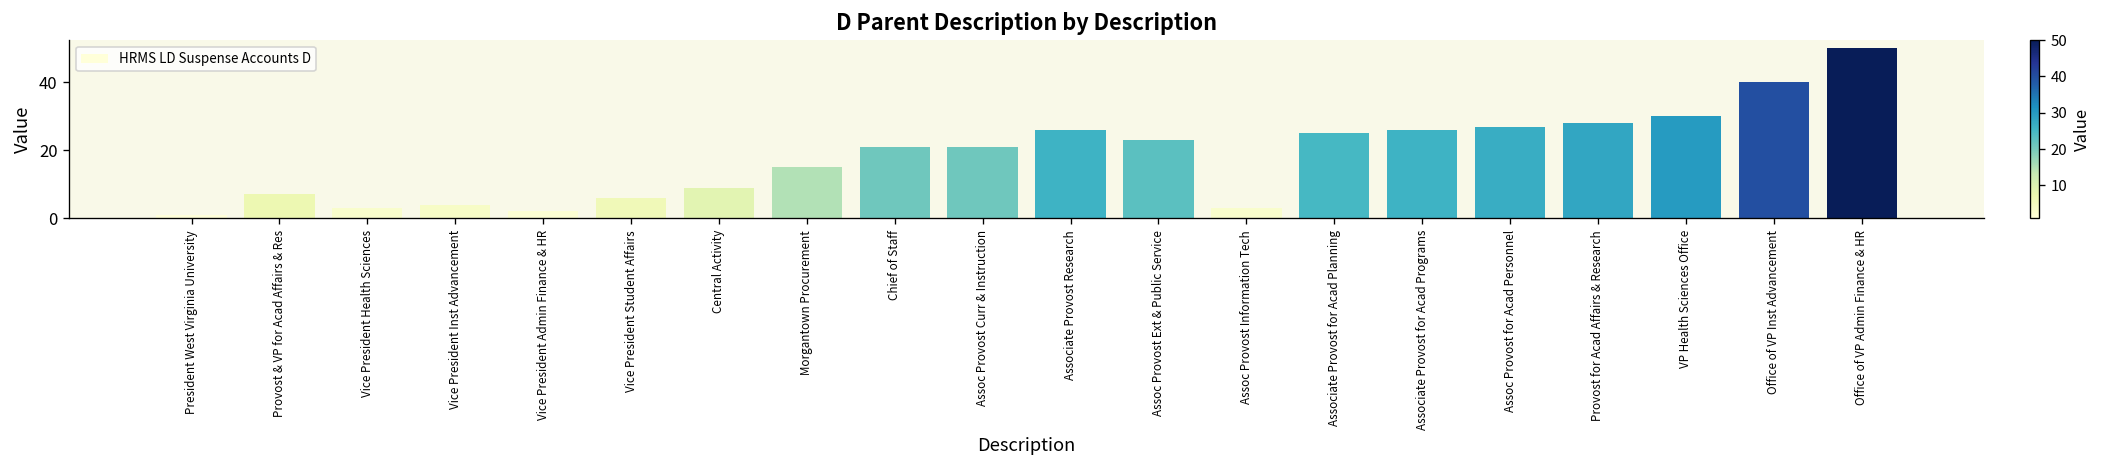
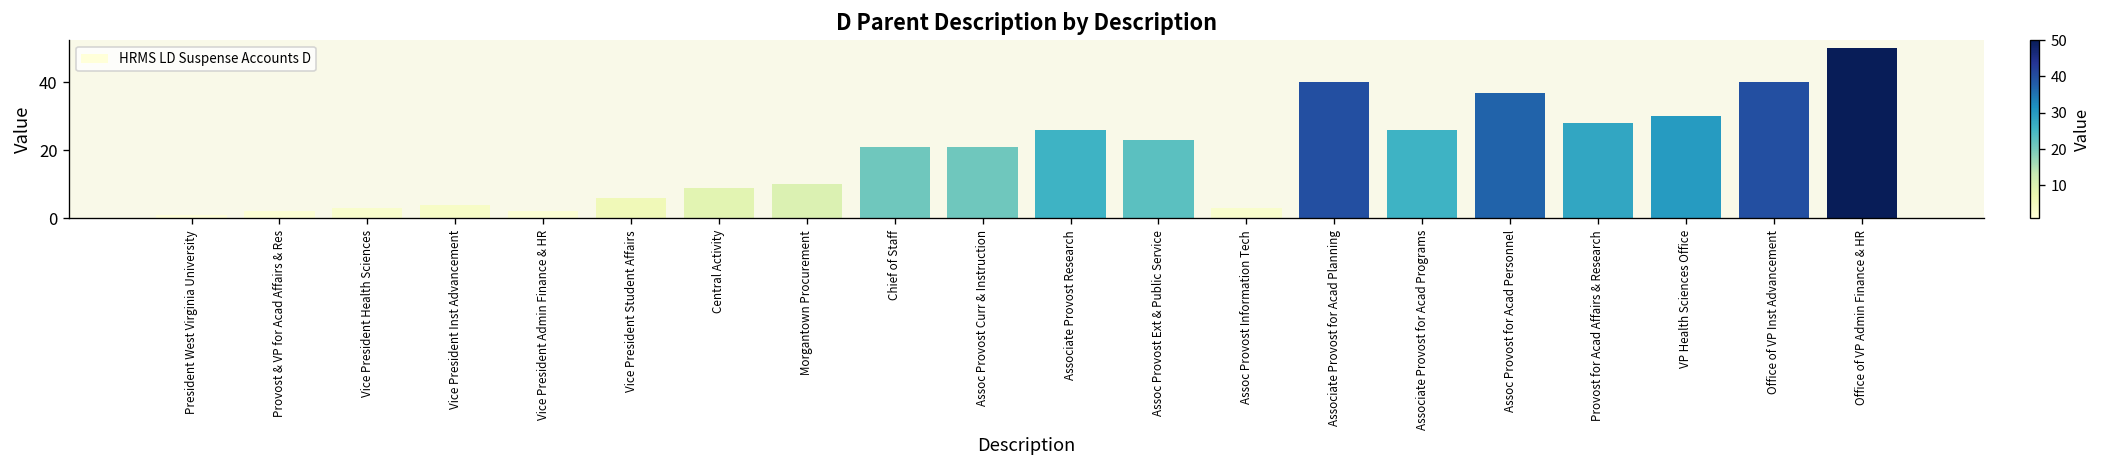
  {
    "President West Virginia University": 1,
-   "Provost & VP for Acad Affairs & Res": 7,
+   "Provost & VP for Acad Affairs & Res": 2,
    "Vice President Health Sciences": 3,
    "Vice President Inst Advancement": 4,
    "Vice President Admin Finance & HR": 2,
    "Vice President Student Affairs": 6,
    "Central Activity": 9,
-   "Morgantown Procurement": 15,
+   "Morgantown Procurement": 10,
    "Chief of Staff": 21,
    "Assoc Provost Curr & Instruction": 21,
    "Associate Provost Research": 26,
    "Assoc Provost Ext & Public Service": 23,
    "Assoc Provost Information Tech": 3,
-   "Associate Provost for Acad Planning": 25,
+   "Associate Provost for Acad Planning": 40,
    "Associate Provost for Acad Programs": 26,
-   "Assoc Provost for Acad Personnel": 27,
+   "Assoc Provost for Acad Personnel": 37,
    "Provost for Acad Affairs & Research": 28,
    "VP Health Sciences Office": 30,
    "Office of VP Inst Advancement": 40,
    "Office of VP Admin Finance & HR": 50
  }
